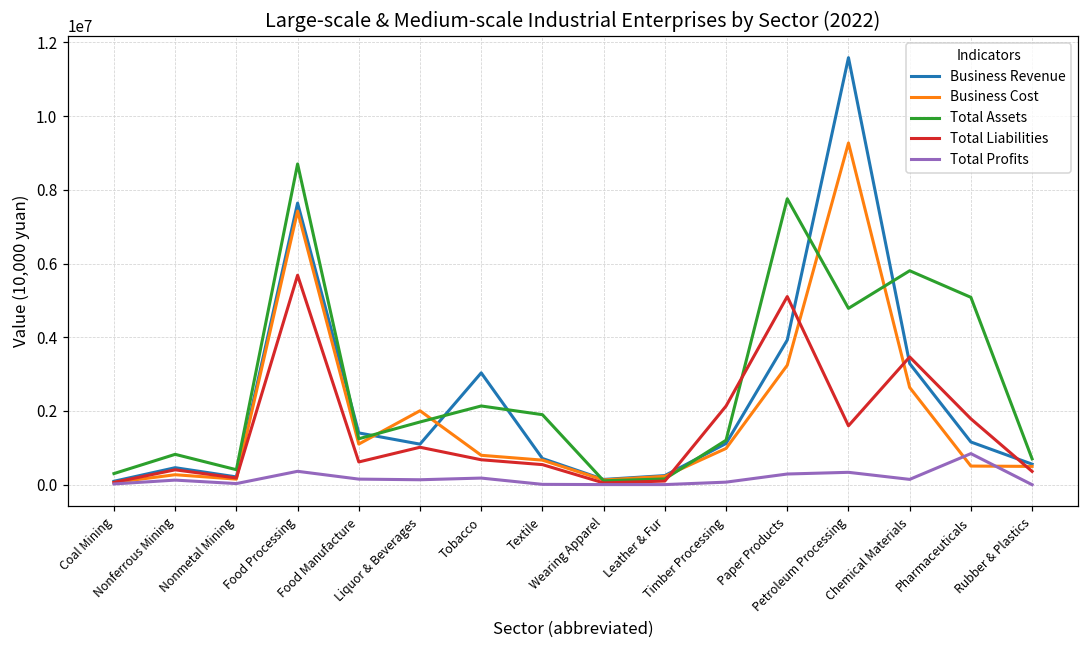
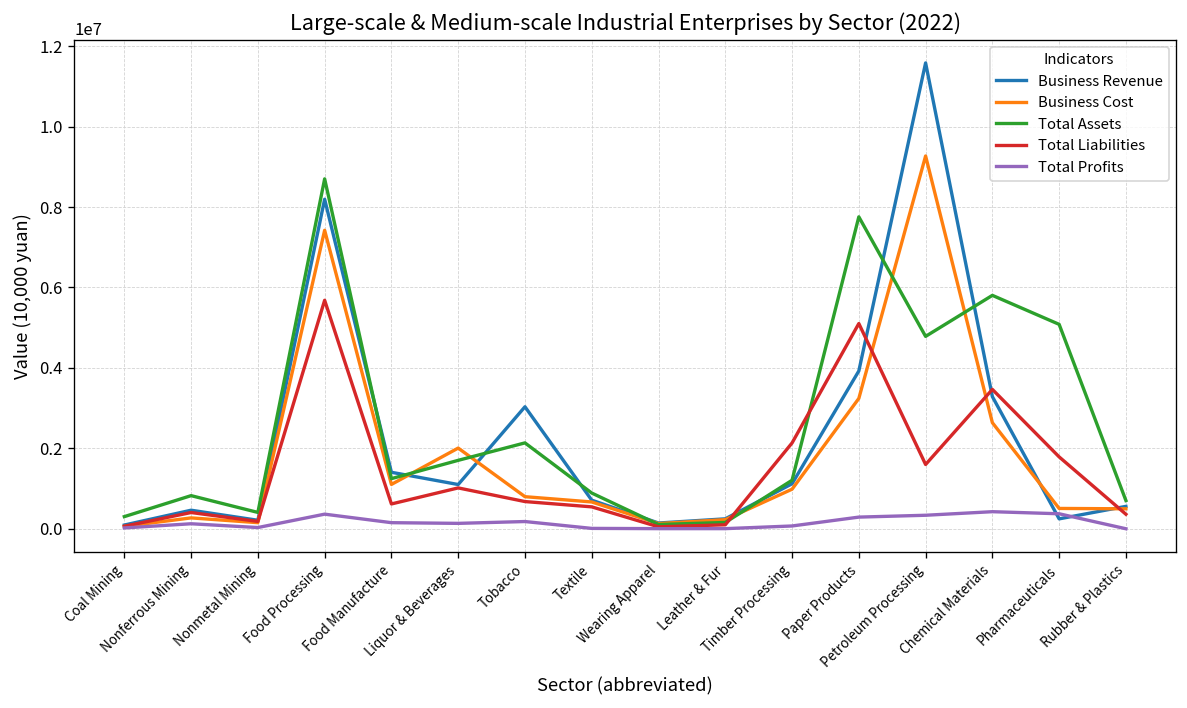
  {
    "Business Revenue": {
-     "Food Processing": 7600000,
+     "Food Processing": 8200000,
      "Food Manufacture": 1400000,
      "Liquor & Beverages": 1100000,
      "Tobacco": 3000000,
      "Timber Processing": 1100000,
      "Paper Products": 3900000,
      "Petroleum Processing": 11600000,
      "Chemical Materials": 3300000,
-     "Pharmaceuticals": 1200000
+     "Pharmaceuticals": 200000
    },
    "Business Cost": {
      "Nonferrous Mining": 300000,
      "Food Processing": 7400000,
      "Food Manufacture": 1100000,
      "Liquor & Beverages": 2000000,
      "Tobacco": 800000,
      "Timber Processing": 1000000,
      "Paper Products": 3200000,
      "Petroleum Processing": 9300000,
      "Chemical Materials": 2600000,
      "Pharmaceuticals": 500000
    },
    "Total Assets": {
      "Coal Mining": 300000,
      "Nonferrous Mining": 800000,
      "Nonmetal Mining": 400000,
      "Food Processing": 8700000,
      "Food Manufacture": 1200000,
      "Liquor & Beverages": 1700000,
      "Tobacco": 2100000,
-     "Textile": 1900000,
+     "Textile": 900000,
      "Timber Processing": 1200000,
      "Paper Products": 7800000,
      "Petroleum Processing": 4800000,
      "Chemical Materials": 5800000,
      "Pharmaceuticals": 5100000,
      "Rubber & Plastics": 700000
    },
    "Total Liabilities": {
      "Food Processing": 5700000,
      "Food Manufacture": 600000,
      "Liquor & Beverages": 1000000,
      "Tobacco": 700000,
      "Textile": 500000,
      "Timber Processing": 2100000,
      "Paper Products": 5100000,
      "Petroleum Processing": 1600000,
      "Chemical Materials": 3500000,
      "Pharmaceuticals": 1800000,
      "Rubber & Plastics": 400000
    },
    "Total Profits": {
      "Nonferrous Mining": 100000,
      "Nonmetal Mining": 0,
      "Food Processing": 400000,
      "Food Manufacture": 200000,
      "Liquor & Beverages": 100000,
      "Tobacco": 200000,
      "Textile": 0,
      "Leather & Fur": 0,
      "Timber Processing": 100000,
      "Paper Products": 300000,
      "Petroleum Processing": 300000,
-     "Chemical Materials": 100000,
-     "Pharmaceuticals": 800000,
+     "Chemical Materials": 400000,
+     "Pharmaceuticals": 400000,
      "Rubber & Plastics": 0
    }
  }
